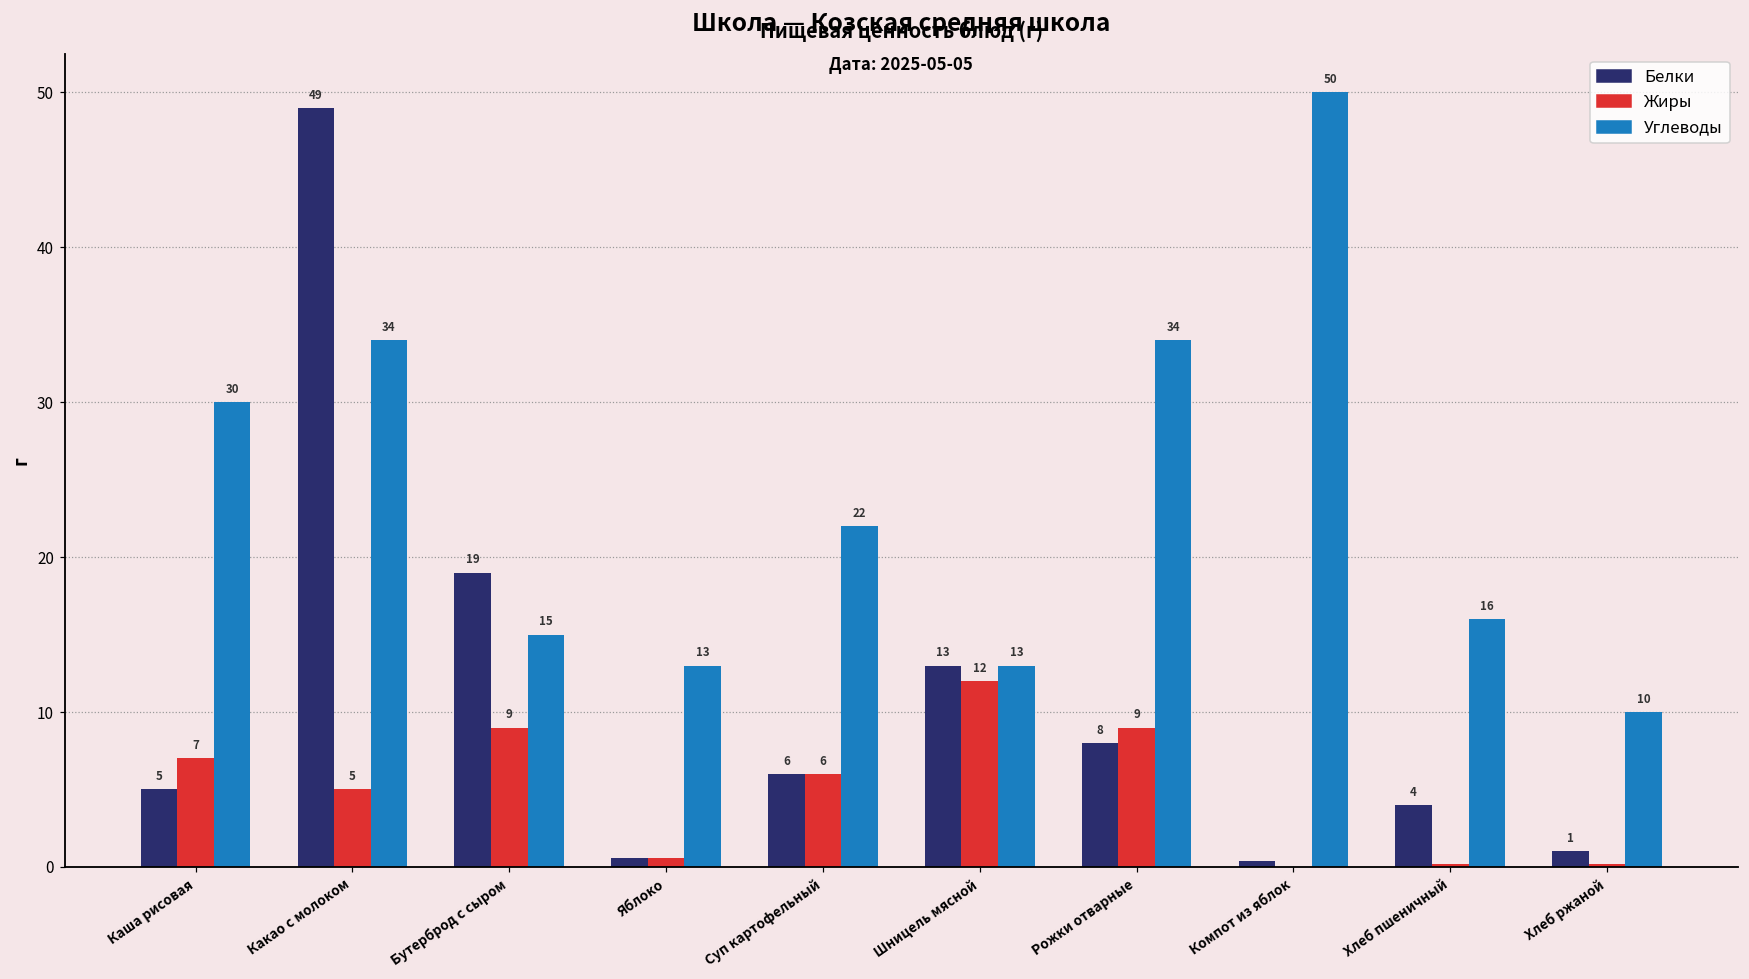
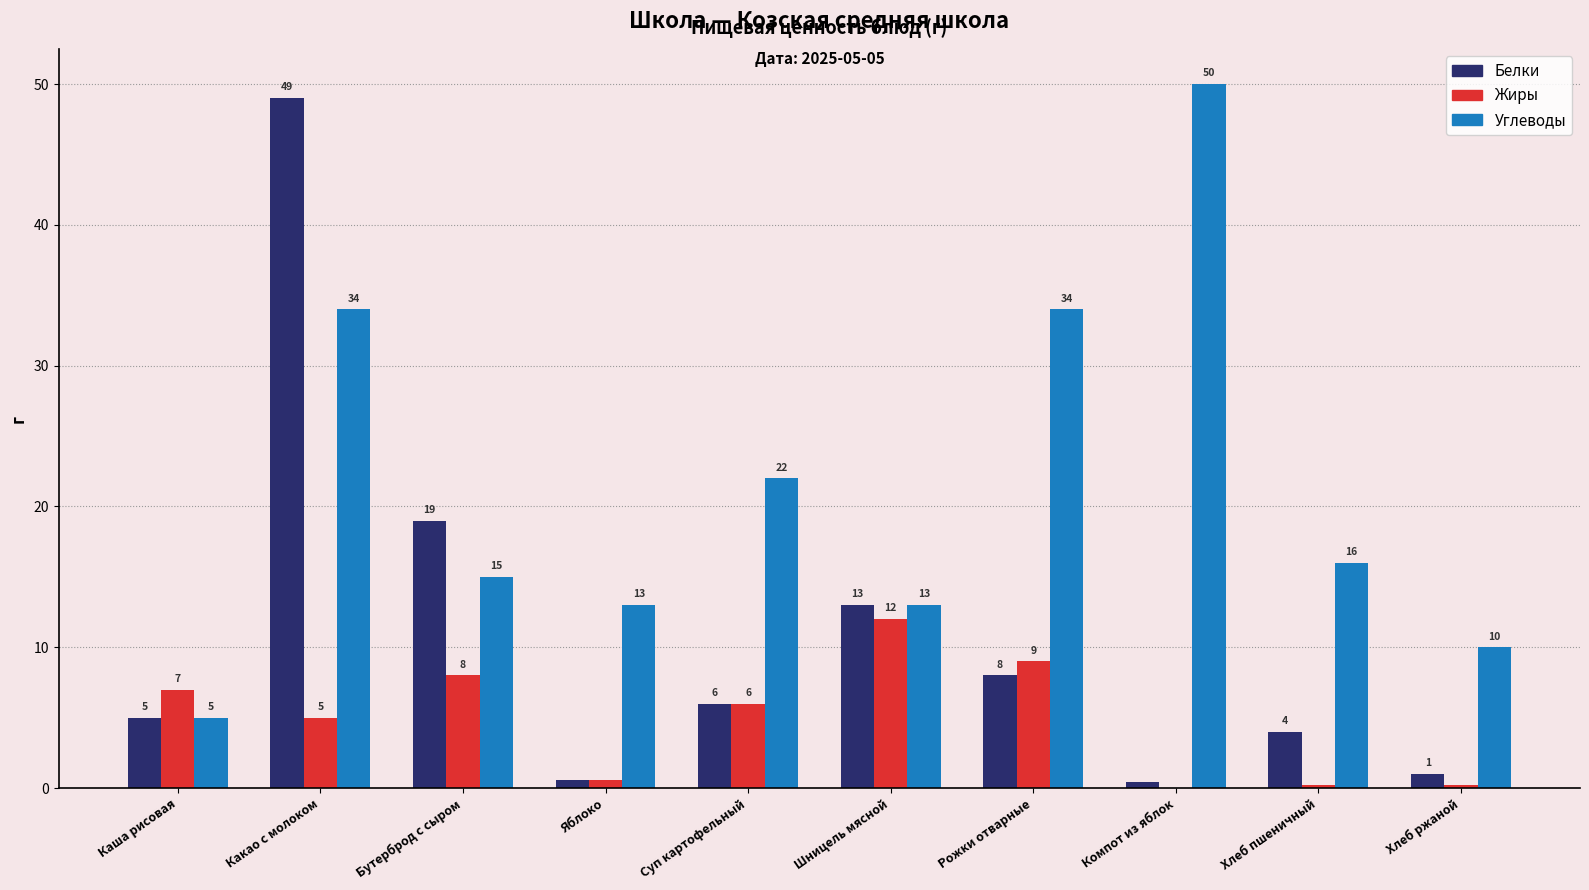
  {
    "Белки": {
      "Каша рисовая": 5,
      "Какао с молоком": 49,
      "Бутерброд с сыром": 19,
      "Суп картофельный": 6,
      "Шницель мясной": 13,
      "Рожки отварные": 8,
      "Хлеб пшеничный": 4,
      "Хлеб ржаной": 1
    },
    "Жиры": {
      "Каша рисовая": 7,
      "Какао с молоком": 5,
-     "Бутерброд с сыром": 9,
+     "Бутерброд с сыром": 8,
      "Суп картофельный": 6,
      "Шницель мясной": 12,
      "Рожки отварные": 9
    },
    "Углеводы": {
-     "Каша рисовая": 30,
+     "Каша рисовая": 5,
      "Какао с молоком": 34,
      "Бутерброд с сыром": 15,
      "Яблоко": 13,
      "Суп картофельный": 22,
      "Шницель мясной": 13,
      "Рожки отварные": 34,
      "Компот из яблок": 50,
      "Хлеб пшеничный": 16,
      "Хлеб ржаной": 10
    }
  }
